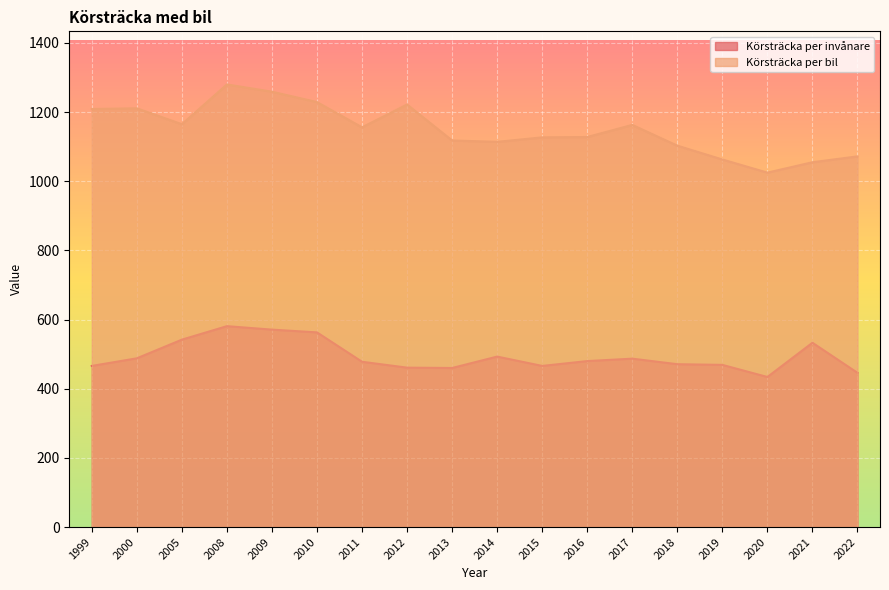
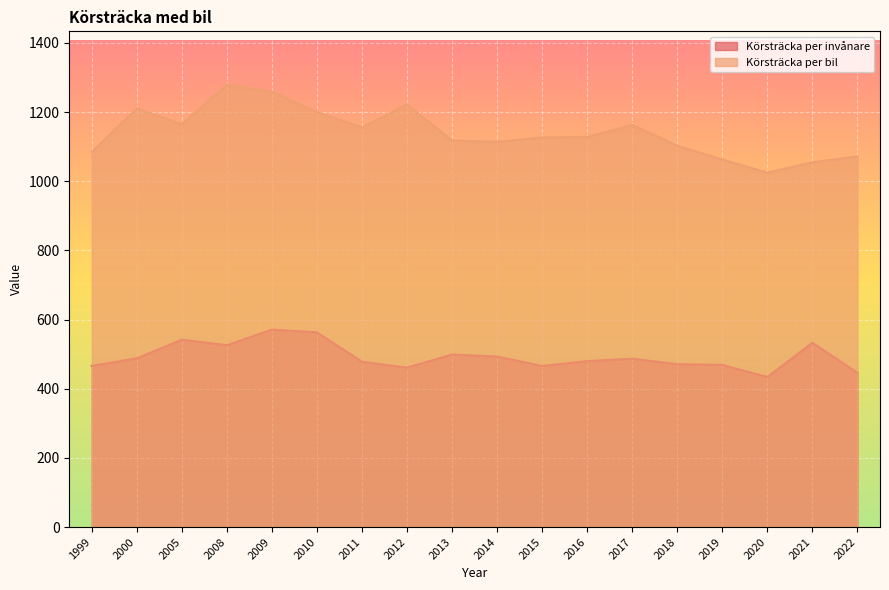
  {
    "Körsträcka per invånare": {
      "1999": 470,
      "2000": 490,
      "2005": 540,
-     "2008": 580,
+     "2008": 530,
      "2009": 570,
      "2010": 560,
      "2011": 480,
      "2012": 460,
-     "2013": 460,
+     "2013": 500,
      "2014": 490,
      "2015": 470,
      "2016": 480,
      "2017": 490,
      "2018": 470,
      "2019": 470,
      "2020": 430,
      "2021": 530,
      "2022": 450
    },
    "Körsträcka per bil": {
-     "1999": 1210,
+     "1999": 1090,
      "2000": 1210,
      "2005": 1170,
      "2008": 1280,
      "2009": 1260,
-     "2010": 1230,
+     "2010": 1200,
      "2011": 1160,
      "2012": 1220,
      "2013": 1120,
      "2014": 1110,
      "2015": 1130,
      "2016": 1130,
      "2017": 1160,
      "2018": 1100,
      "2019": 1060,
      "2020": 1030,
      "2021": 1060,
      "2022": 1070
    }
  }
